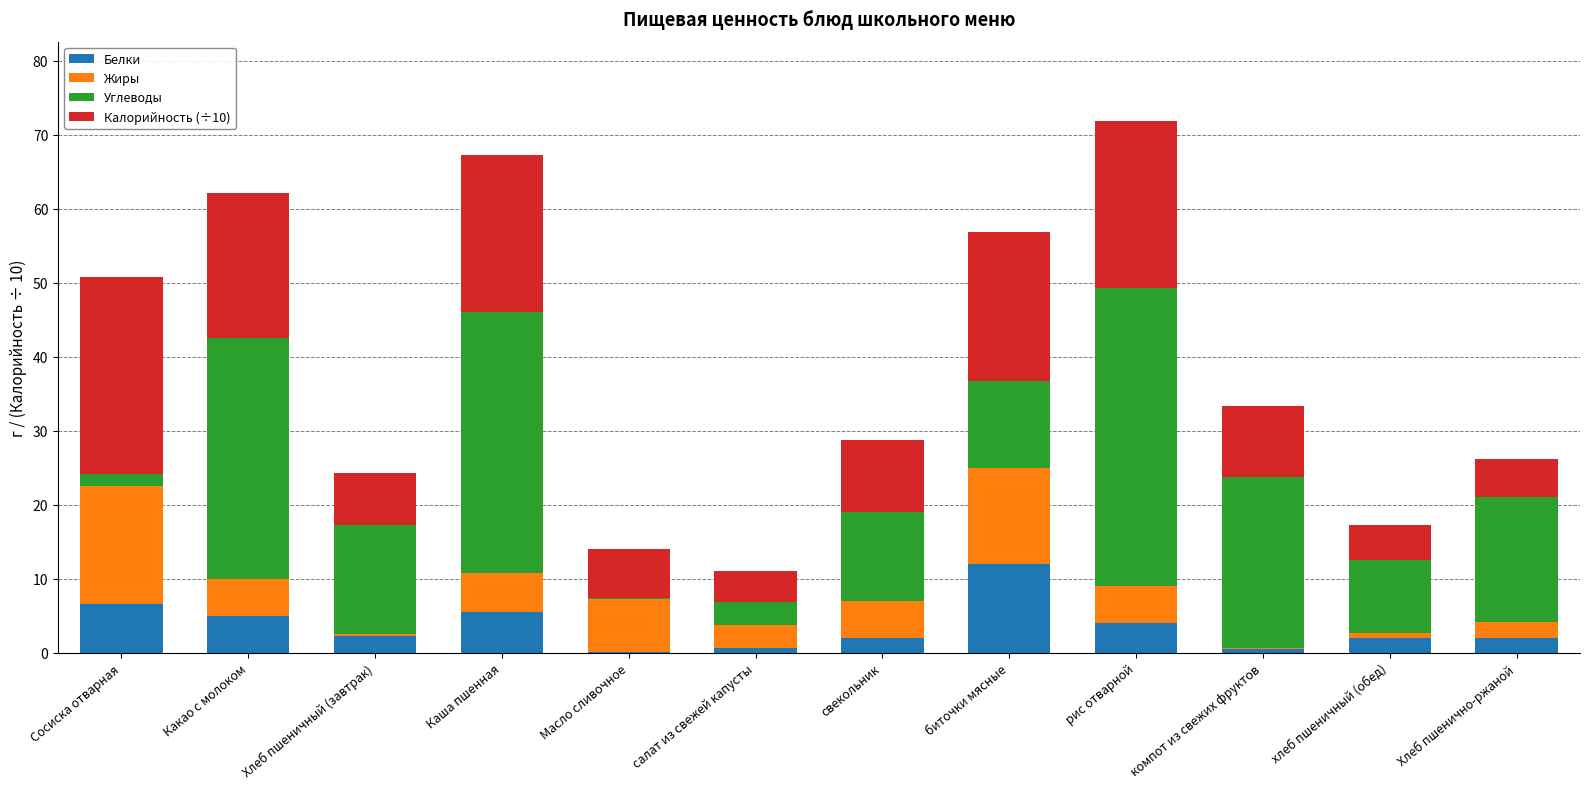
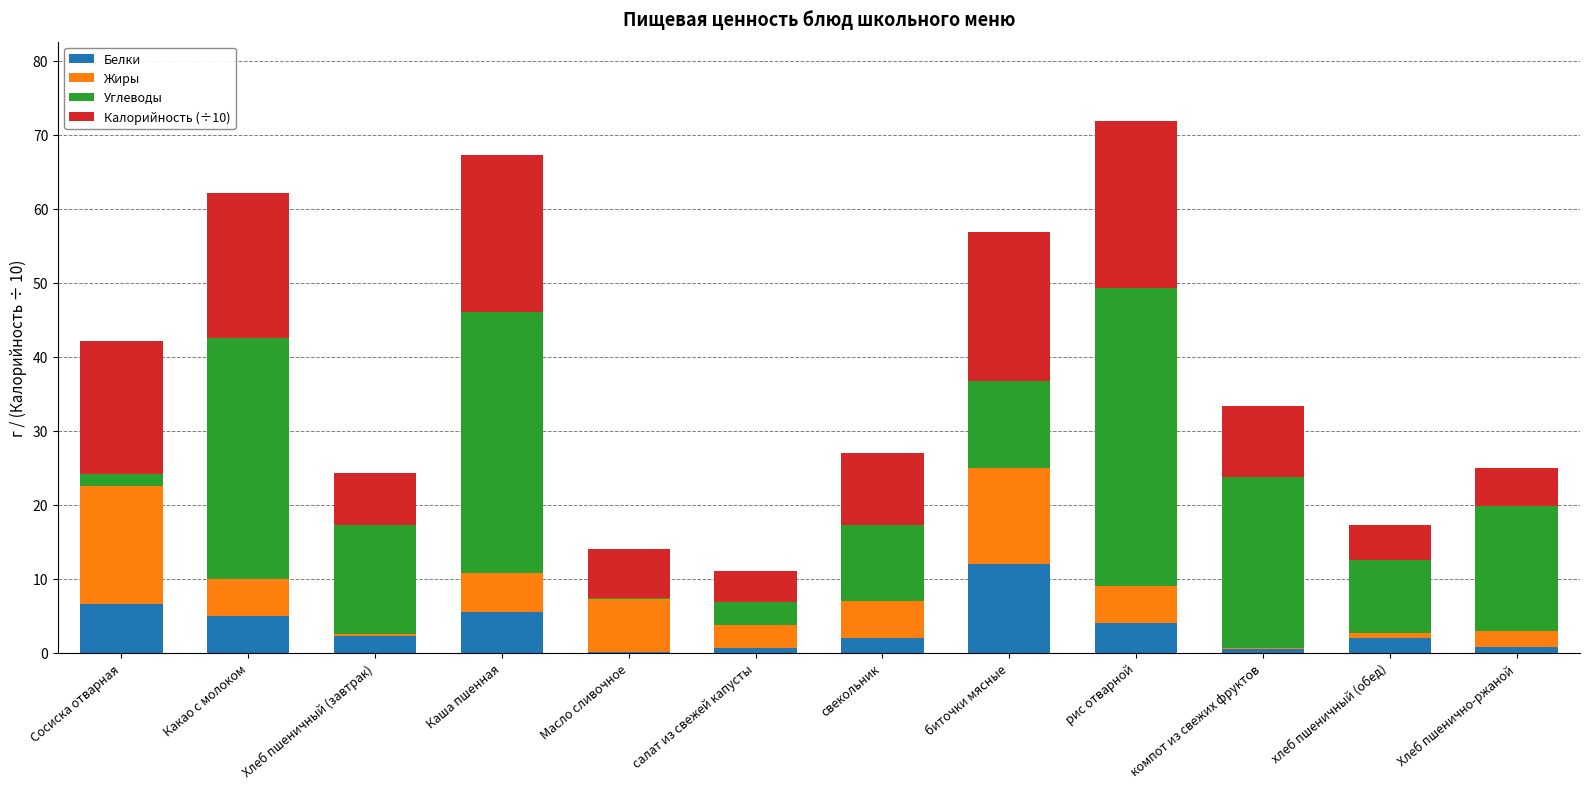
  {
    "Белки": {
      "Сосиска отварная": 7,
      "Какао с молоком": 5,
      "Хлеб пшеничный (завтрак)": 2,
      "Каша пшенная": 6,
      "салат из свежей капусты": 1,
      "свекольник": 2,
      "биточки мясные": 12,
      "рис отварной": 4,
      "компот из свежих фруктов": 1,
      "хлеб пшеничный (обед)": 2,
-     "Хлеб пшенично-ржаной": 2
+     "Хлеб пшенично-ржаной": 1
    },
    "Жиры": {
      "Сосиска отварная": 16,
      "Какао с молоком": 5,
      "Каша пшенная": 5,
      "Масло сливочное": 7,
      "салат из свежей капусты": 3,
      "свекольник": 5,
      "биточки мясные": 13,
      "рис отварной": 5,
      "хлеб пшеничный (обед)": 1,
      "Хлеб пшенично-ржаной": 2
    },
    "Углеводы": {
      "Сосиска отварная": 2,
      "Какао с молоком": 33,
      "Хлеб пшеничный (завтрак)": 15,
      "Каша пшенная": 35,
      "салат из свежей капусты": 3,
-     "свекольник": 12,
+     "свекольник": 10,
      "биточки мясные": 12,
      "рис отварной": 40,
      "компот из свежих фруктов": 23,
      "хлеб пшеничный (обед)": 10,
      "Хлеб пшенично-ржаной": 17
    },
    "Калорийность (÷10)": {
-     "Сосиска отварная": 27,
+     "Сосиска отварная": 18,
      "Какао с молоком": 20,
      "Хлеб пшеничный (завтрак)": 7,
      "Каша пшенная": 21,
      "Масло сливочное": 7,
      "салат из свежей капусты": 4,
      "свекольник": 10,
      "биточки мясные": 20,
      "рис отварной": 23,
      "компот из свежих фруктов": 10,
      "хлеб пшеничный (обед)": 5,
      "Хлеб пшенично-ржаной": 5
    }
  }
